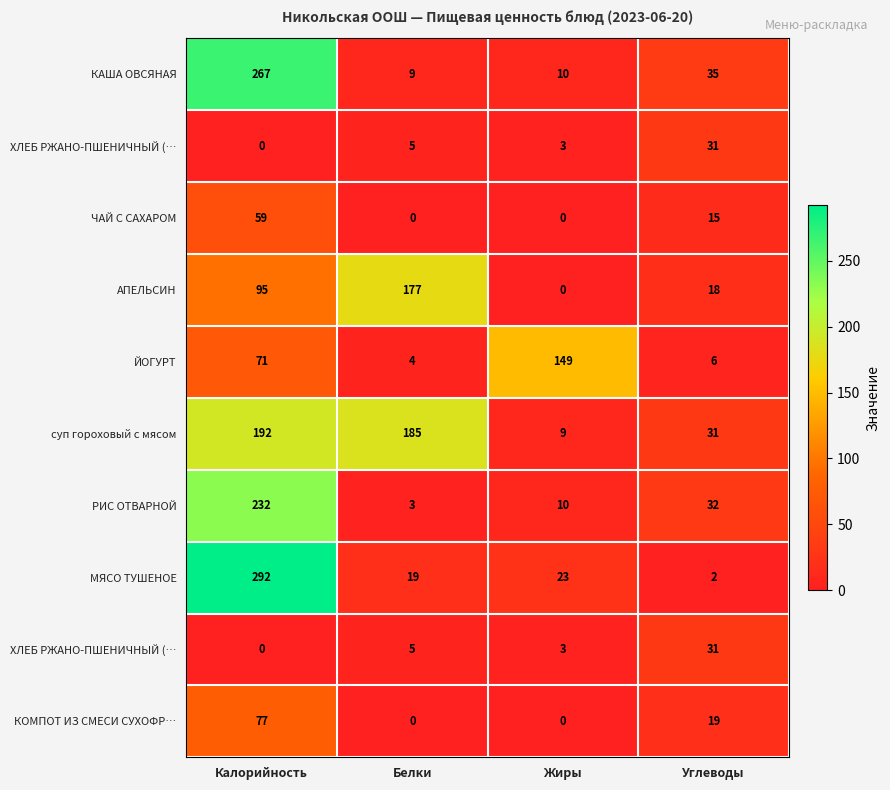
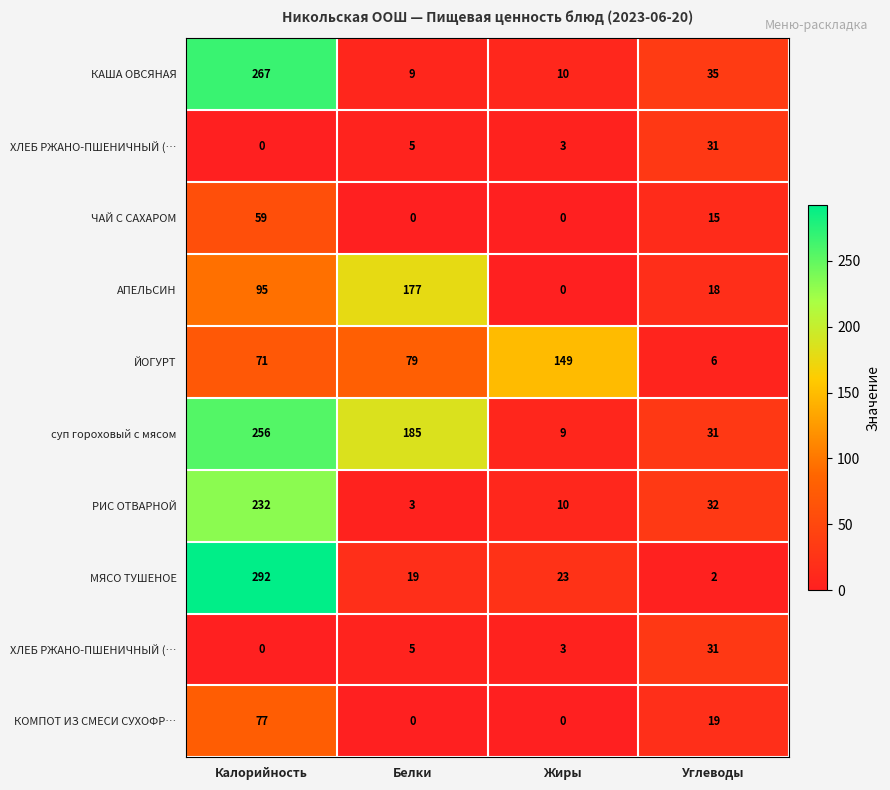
  {
    "КАША ОВСЯНАЯ": {
      "Калорийность": 267,
      "Белки": 9,
      "Жиры": 10,
      "Углеводы": 35
    },
    "ЧАЙ С САХАРОМ": {
      "Калорийность": 59,
      "Белки": 0,
      "Жиры": 0,
      "Углеводы": 15
    },
    "АПЕЛЬСИН": {
      "Калорийность": 95,
      "Белки": 177,
      "Жиры": 0,
      "Углеводы": 18
    },
    "ЙОГУРТ": {
      "Калорийность": 71,
-     "Белки": 4,
+     "Белки": 79,
      "Жиры": 149,
      "Углеводы": 6
    },
    "суп гороховый с мясом": {
-     "Калорийность": 192,
+     "Калорийность": 256,
      "Белки": 185,
      "Жиры": 9,
      "Углеводы": 31
    },
    "РИС ОТВАРНОЙ": {
      "Калорийность": 232,
      "Белки": 3,
      "Жиры": 10,
      "Углеводы": 32
    },
    "МЯСО ТУШЕНОЕ": {
      "Калорийность": 292,
      "Белки": 19,
      "Жиры": 23,
      "Углеводы": 2
    },
    "КОМПОТ ИЗ СМЕСИ СУХОФР…": {
      "Калорийность": 77,
      "Белки": 0,
      "Жиры": 0,
      "Углеводы": 19
    }
  }
